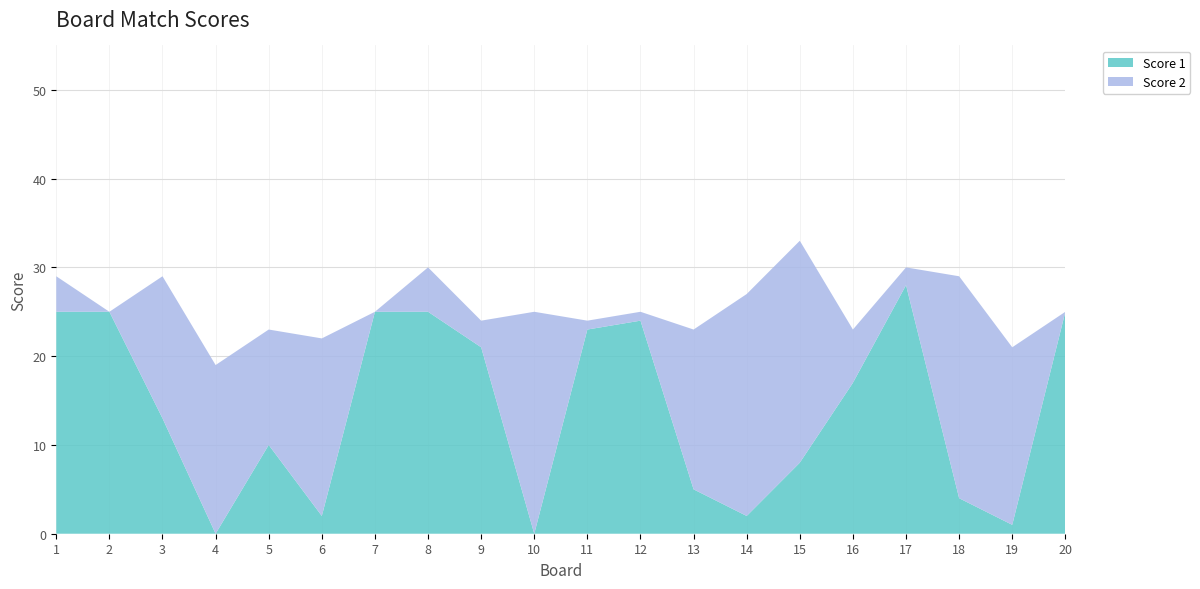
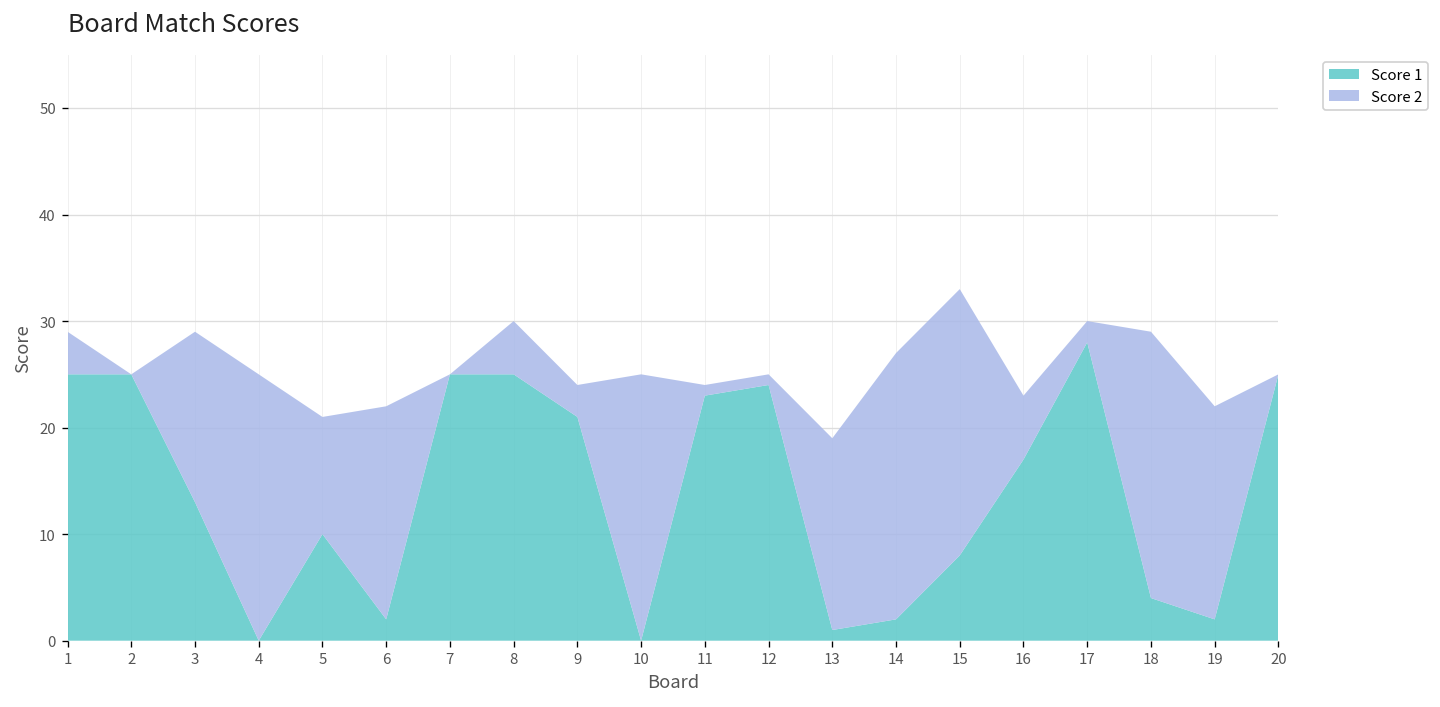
  {
    "Score 1": {
      "1": 25,
      "3": 13,
      "4": 0,
      "5": 10,
      "6": 2,
      "8": 25,
      "9": 21,
      "10": 0,
      "11": 23,
      "12": 24,
-     "13": 5,
+     "13": 1,
      "14": 2,
      "15": 8,
      "16": 17,
      "17": 28,
      "18": 4,
-     "19": 1
+     "19": 2
    },
    "Score 2": {
      "1": 4,
      "3": 16,
-     "4": 19,
-     "5": 13,
+     "4": 25,
+     "5": 11,
      "6": 20,
      "8": 5,
      "9": 3,
      "10": 25,
      "11": 1,
      "12": 1,
      "13": 18,
      "14": 25,
      "15": 25,
      "16": 6,
      "17": 2,
      "18": 25,
      "19": 20
    }
  }
